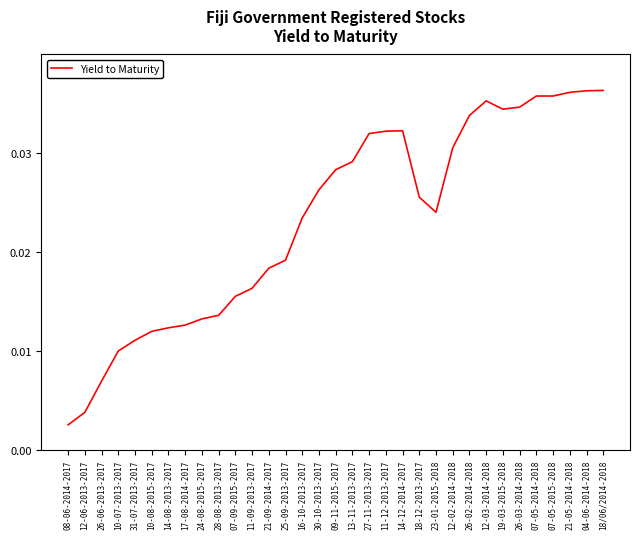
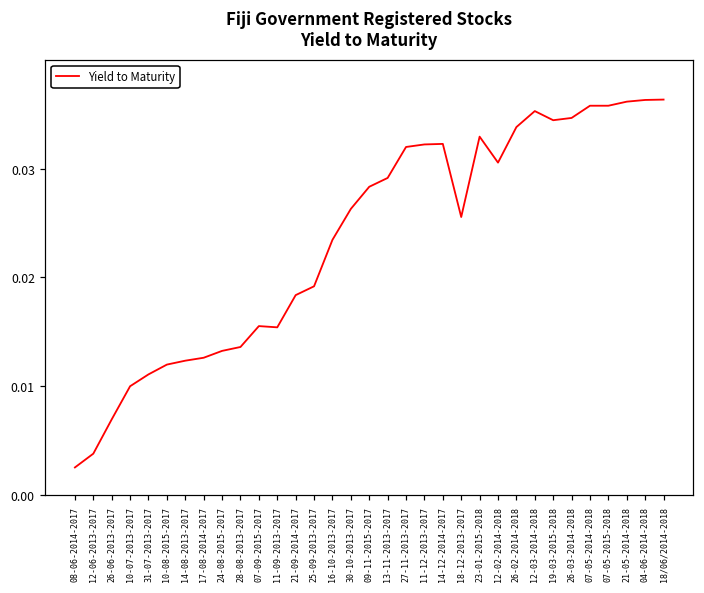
  {
    "08-06-2014-2017": 0.003,
    "12-06-2013-2017": 0.004,
    "26-06-2013-2017": 0.007,
    "10-07-2013-2017": 0.010,
    "31-07-2013-2017": 0.011,
    "10-08-2015-2017": 0.012,
    "14-08-2013-2017": 0.012,
    "17-08-2014-2017": 0.013,
    "24-08-2015-2017": 0.013,
    "28-08-2013-2017": 0.014,
    "07-09-2015-2017": 0.016,
-   "11-09-2013-2017": 0.016,
+   "11-09-2013-2017": 0.015,
    "21-09-2014-2017": 0.018,
    "25-09-2013-2017": 0.019,
    "16-10-2013-2017": 0.023,
    "30-10-2013-2017": 0.026,
    "09-11-2015-2017": 0.028,
    "13-11-2013-2017": 0.029,
    "27-11-2013-2017": 0.032,
    "11-12-2013-2017": 0.032,
    "14-12-2014-2017": 0.032,
    "18-12-2013-2017": 0.026,
-   "23-01-2015-2018": 0.024,
+   "23-01-2015-2018": 0.033,
    "12-02-2014-2018": 0.031,
    "26-02-2014-2018": 0.034,
    "12-03-2014-2018": 0.035,
    "19-03-2015-2018": 0.034,
    "26-03-2014-2018": 0.035,
    "07-05-2014-2018": 0.036,
    "07-05-2015-2018": 0.036,
    "21-05-2014-2018": 0.036,
    "04-06-2014-2018": 0.036,
    "18/06/2014-2018": 0.036
  }
